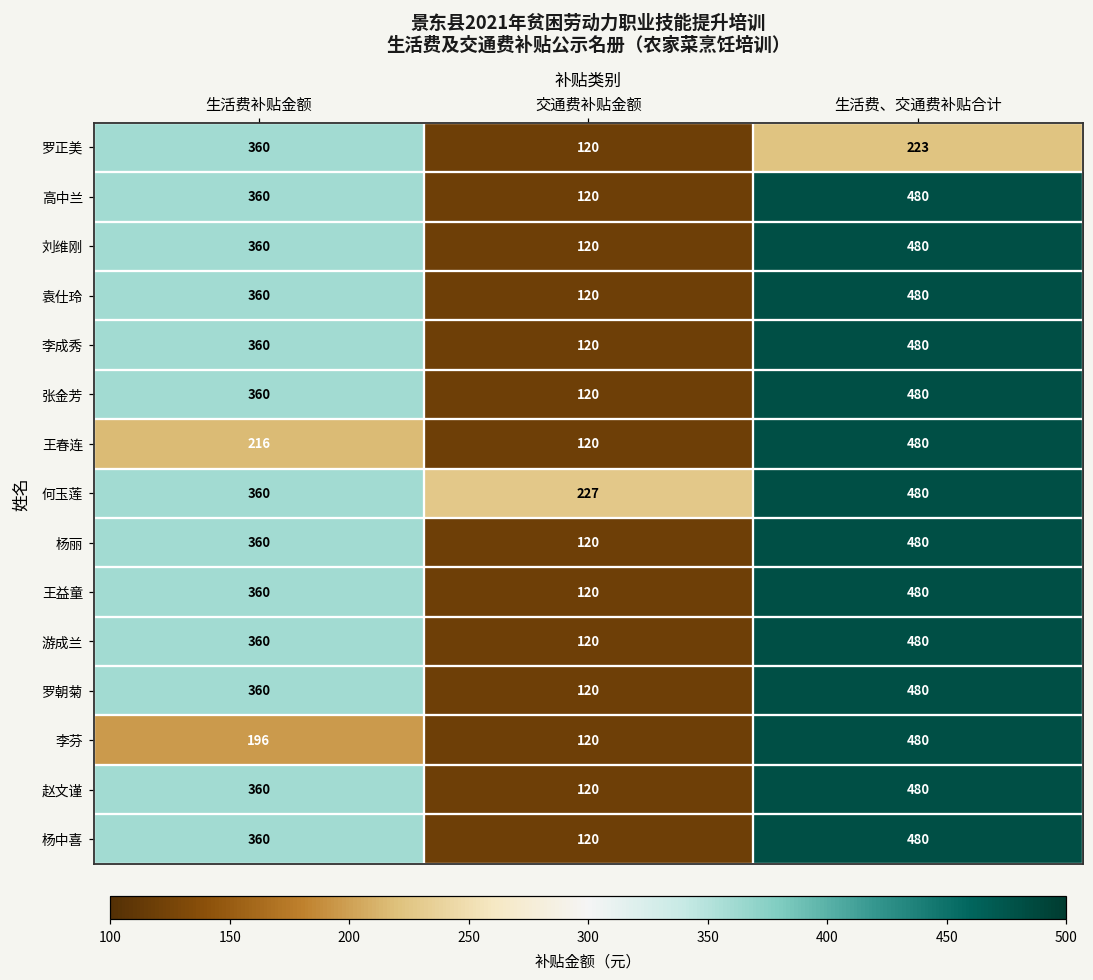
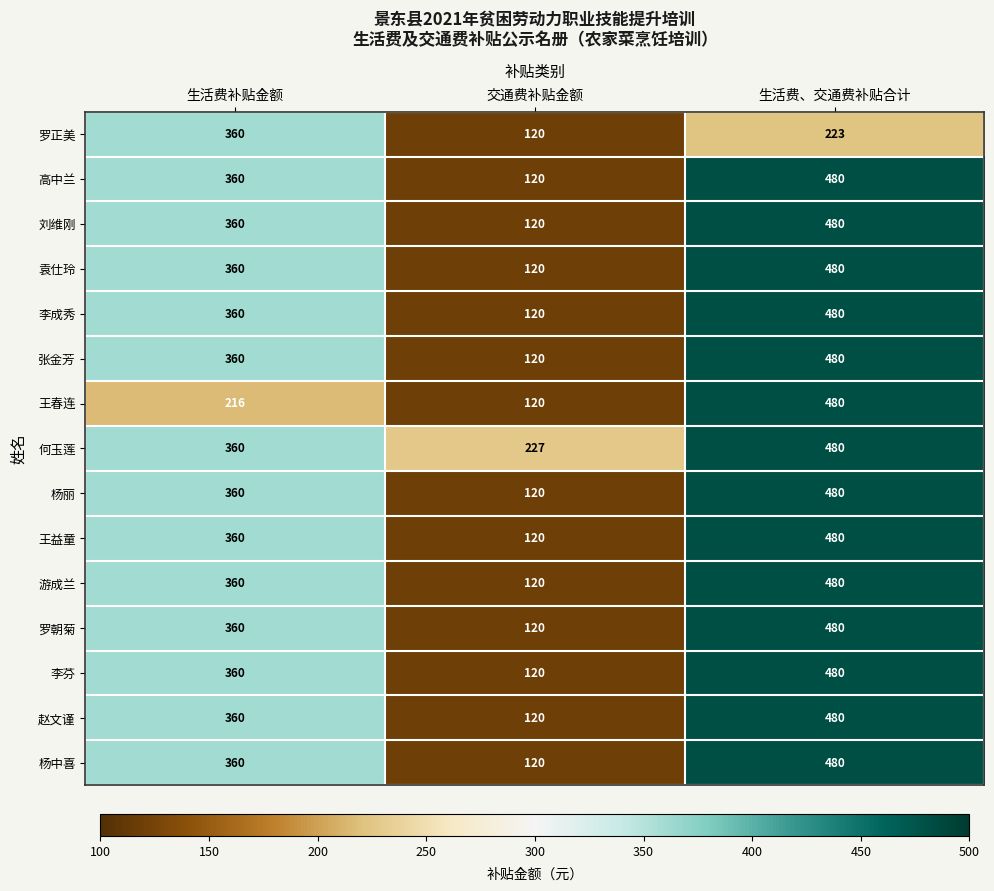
  {
    "罗正美": {
      "生活费补贴金额": 360,
      "交通费补贴金额": 120,
      "生活费、交通费补贴合计": 223
    },
    "高中兰": {
      "生活费补贴金额": 360,
      "交通费补贴金额": 120,
      "生活费、交通费补贴合计": 480
    },
    "刘维刚": {
      "生活费补贴金额": 360,
      "交通费补贴金额": 120,
      "生活费、交通费补贴合计": 480
    },
    "袁仕玲": {
      "生活费补贴金额": 360,
      "交通费补贴金额": 120,
      "生活费、交通费补贴合计": 480
    },
    "李成秀": {
      "生活费补贴金额": 360,
      "交通费补贴金额": 120,
      "生活费、交通费补贴合计": 480
    },
    "张金芳": {
      "生活费补贴金额": 360,
      "交通费补贴金额": 120,
      "生活费、交通费补贴合计": 480
    },
    "王春连": {
      "生活费补贴金额": 216,
      "交通费补贴金额": 120,
      "生活费、交通费补贴合计": 480
    },
    "何玉莲": {
      "生活费补贴金额": 360,
      "交通费补贴金额": 227,
      "生活费、交通费补贴合计": 480
    },
    "杨丽": {
      "生活费补贴金额": 360,
      "交通费补贴金额": 120,
      "生活费、交通费补贴合计": 480
    },
    "王益童": {
      "生活费补贴金额": 360,
      "交通费补贴金额": 120,
      "生活费、交通费补贴合计": 480
    },
    "游成兰": {
      "生活费补贴金额": 360,
      "交通费补贴金额": 120,
      "生活费、交通费补贴合计": 480
    },
    "罗朝菊": {
      "生活费补贴金额": 360,
      "交通费补贴金额": 120,
      "生活费、交通费补贴合计": 480
    },
    "李芬": {
-     "生活费补贴金额": 196,
+     "生活费补贴金额": 360,
      "交通费补贴金额": 120,
      "生活费、交通费补贴合计": 480
    },
    "赵文谨": {
      "生活费补贴金额": 360,
      "交通费补贴金额": 120,
      "生活费、交通费补贴合计": 480
    },
    "杨中喜": {
      "生活费补贴金额": 360,
      "交通费补贴金额": 120,
      "生活费、交通费补贴合计": 480
    }
  }
